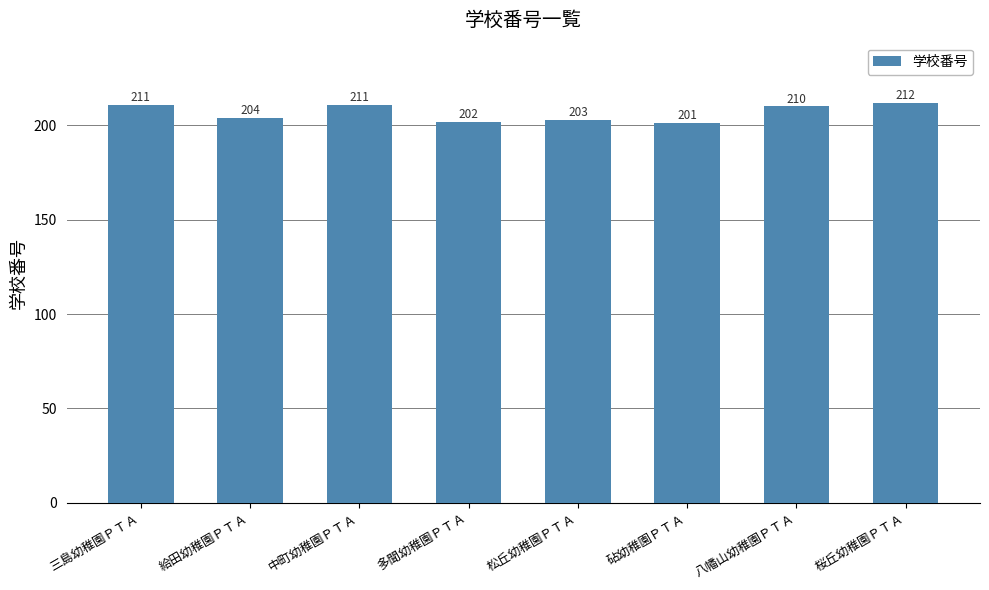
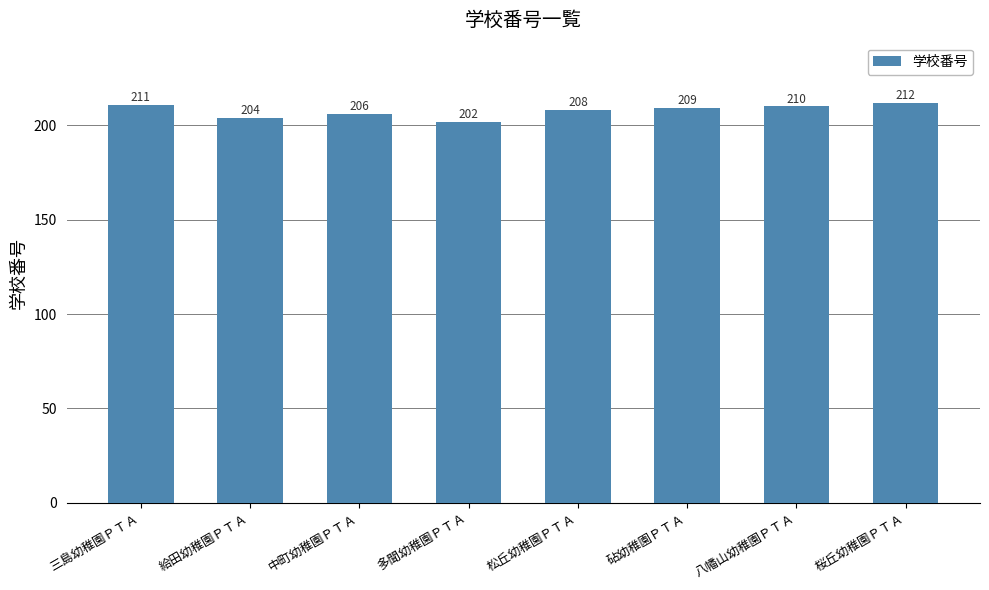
  {
    "三島幼稚園ＰＴＡ": 211,
    "給田幼稚園ＰＴＡ": 204,
-   "中町幼稚園ＰＴＡ": 211,
+   "中町幼稚園ＰＴＡ": 206,
    "多聞幼稚園ＰＴＡ": 202,
-   "松丘幼稚園ＰＴＡ": 203,
-   "砧幼稚園ＰＴＡ": 201,
+   "松丘幼稚園ＰＴＡ": 208,
+   "砧幼稚園ＰＴＡ": 209,
    "八幡山幼稚園ＰＴＡ": 210,
    "桜丘幼稚園ＰＴＡ": 212
  }
